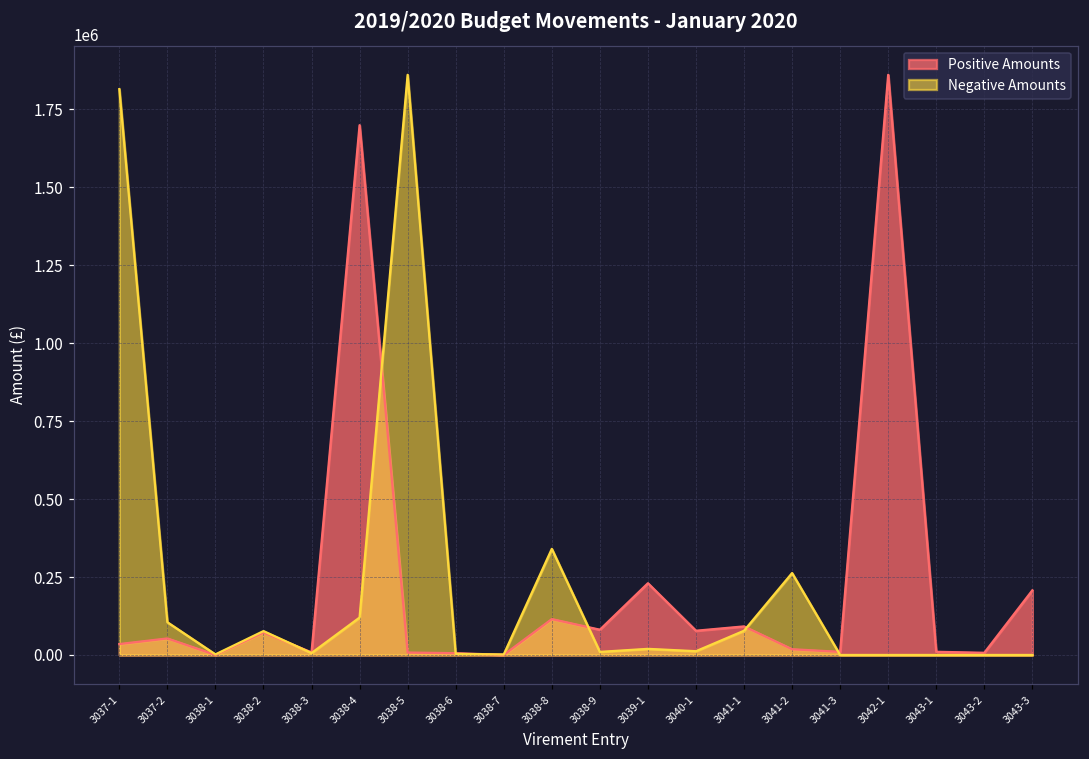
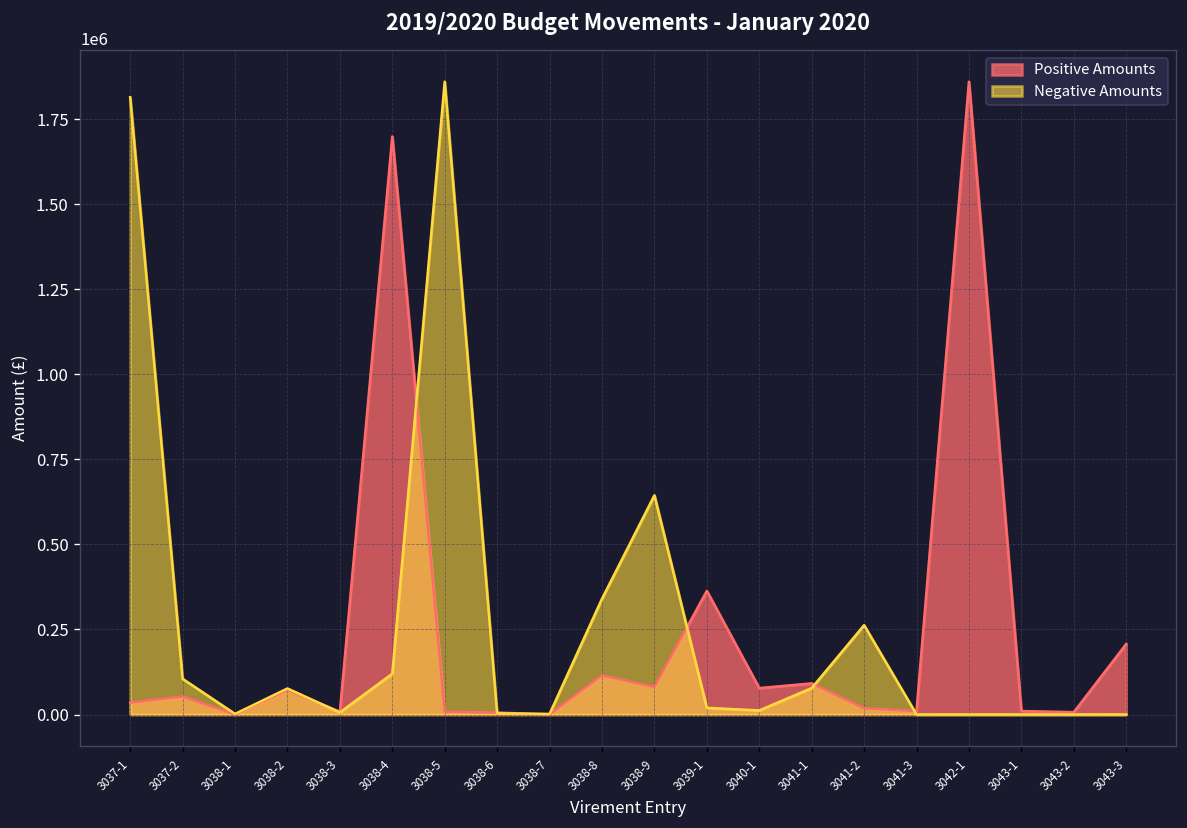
  {
    "Positive Amounts": {
      "3037-1": 40000,
      "3037-2": 50000,
      "3038-4": 1700000,
      "3038-5": 10000,
      "3038-8": 120000,
      "3038-9": 80000,
-     "3039-1": 230000,
+     "3039-1": 360000,
      "3040-1": 80000,
      "3041-1": 90000,
      "3041-2": 20000,
      "3041-3": 10000,
      "3042-1": 1860000,
      "3043-1": 10000,
      "3043-3": 210000
    },
    "Negative Amounts": {
      "3037-1": 1810000,
      "3037-2": 110000,
      "3038-4": 120000,
      "3038-5": 1860000,
      "3038-8": 340000,
-     "3038-9": 10000,
+     "3038-9": 640000,
      "3039-1": 20000,
      "3040-1": 10000,
      "3041-1": 80000,
      "3041-2": 260000,
      "3041-3": 0,
      "3042-1": 0,
      "3043-1": 0,
      "3043-3": 0
    }
  }
